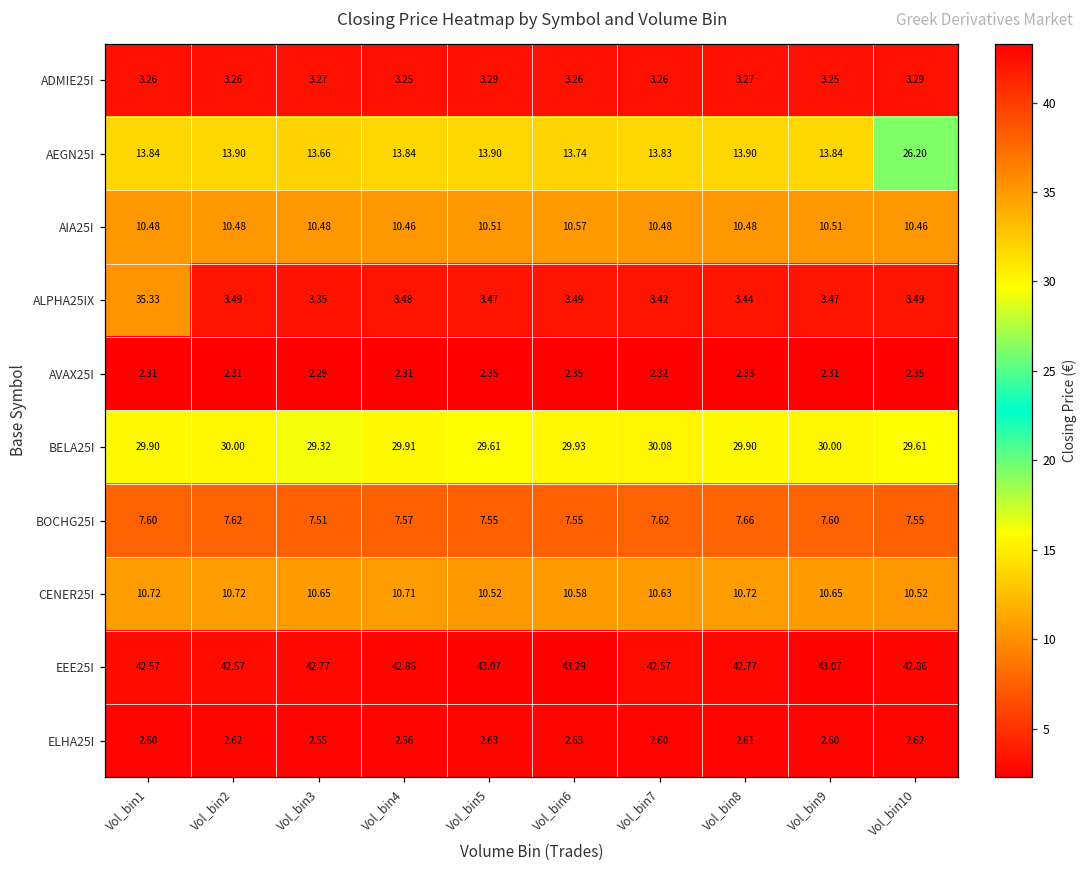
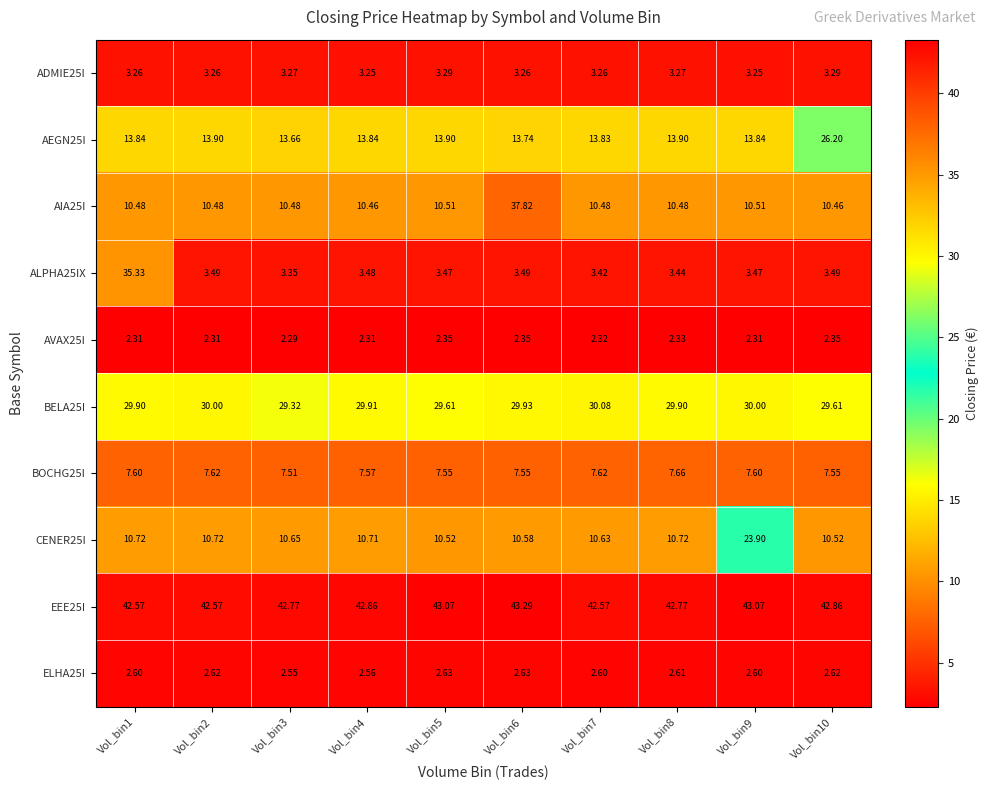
  {
    "ADMIE25I": {
      "Vol_bin1": 3.26,
      "Vol_bin2": 3.26,
      "Vol_bin3": 3.27,
      "Vol_bin4": 3.25,
      "Vol_bin5": 3.29,
      "Vol_bin6": 3.26,
      "Vol_bin7": 3.26,
      "Vol_bin8": 3.27,
      "Vol_bin9": 3.25,
      "Vol_bin10": 3.29
    },
    "AEGN25I": {
      "Vol_bin1": 13.84,
      "Vol_bin2": 13.90,
      "Vol_bin3": 13.66,
      "Vol_bin4": 13.84,
      "Vol_bin5": 13.90,
      "Vol_bin6": 13.74,
      "Vol_bin7": 13.83,
      "Vol_bin8": 13.90,
      "Vol_bin9": 13.84,
      "Vol_bin10": 26.20
    },
    "AIA25I": {
      "Vol_bin1": 10.48,
      "Vol_bin2": 10.48,
      "Vol_bin3": 10.48,
      "Vol_bin4": 10.46,
      "Vol_bin5": 10.51,
-     "Vol_bin6": 10.57,
+     "Vol_bin6": 37.82,
      "Vol_bin7": 10.48,
      "Vol_bin8": 10.48,
      "Vol_bin9": 10.51,
      "Vol_bin10": 10.46
    },
    "ALPHA25IX": {
      "Vol_bin1": 35.33,
      "Vol_bin2": 3.49,
      "Vol_bin3": 3.35,
      "Vol_bin4": 3.48,
      "Vol_bin5": 3.47,
      "Vol_bin6": 3.49,
      "Vol_bin7": 3.42,
      "Vol_bin8": 3.44,
      "Vol_bin9": 3.47,
      "Vol_bin10": 3.49
    },
    "AVAX25I": {
      "Vol_bin1": 2.31,
      "Vol_bin2": 2.31,
      "Vol_bin3": 2.29,
      "Vol_bin4": 2.31,
      "Vol_bin5": 2.35,
      "Vol_bin6": 2.35,
      "Vol_bin7": 2.32,
      "Vol_bin8": 2.33,
      "Vol_bin9": 2.31,
      "Vol_bin10": 2.35
    },
    "BELA25I": {
      "Vol_bin1": 29.90,
      "Vol_bin2": 30.00,
      "Vol_bin3": 29.32,
      "Vol_bin4": 29.91,
      "Vol_bin5": 29.61,
      "Vol_bin6": 29.93,
      "Vol_bin7": 30.08,
      "Vol_bin8": 29.90,
      "Vol_bin9": 30.00,
      "Vol_bin10": 29.61
    },
    "BOCHG25I": {
      "Vol_bin1": 7.60,
      "Vol_bin2": 7.62,
      "Vol_bin3": 7.51,
      "Vol_bin4": 7.57,
      "Vol_bin5": 7.55,
      "Vol_bin6": 7.55,
      "Vol_bin7": 7.62,
      "Vol_bin8": 7.66,
      "Vol_bin9": 7.60,
      "Vol_bin10": 7.55
    },
    "CENER25I": {
      "Vol_bin1": 10.72,
      "Vol_bin2": 10.72,
      "Vol_bin3": 10.65,
      "Vol_bin4": 10.71,
      "Vol_bin5": 10.52,
      "Vol_bin6": 10.58,
      "Vol_bin7": 10.63,
      "Vol_bin8": 10.72,
-     "Vol_bin9": 10.65,
+     "Vol_bin9": 23.90,
      "Vol_bin10": 10.52
    },
    "EEE25I": {
      "Vol_bin1": 42.57,
      "Vol_bin2": 42.57,
      "Vol_bin3": 42.77,
      "Vol_bin4": 42.86,
      "Vol_bin5": 43.07,
      "Vol_bin6": 43.29,
      "Vol_bin7": 42.57,
      "Vol_bin8": 42.77,
      "Vol_bin9": 43.07,
      "Vol_bin10": 42.86
    },
    "ELHA25I": {
      "Vol_bin1": 2.60,
      "Vol_bin2": 2.62,
      "Vol_bin3": 2.55,
      "Vol_bin4": 2.56,
      "Vol_bin5": 2.63,
      "Vol_bin6": 2.63,
      "Vol_bin7": 2.60,
      "Vol_bin8": 2.61,
      "Vol_bin9": 2.60,
      "Vol_bin10": 2.62
    }
  }
